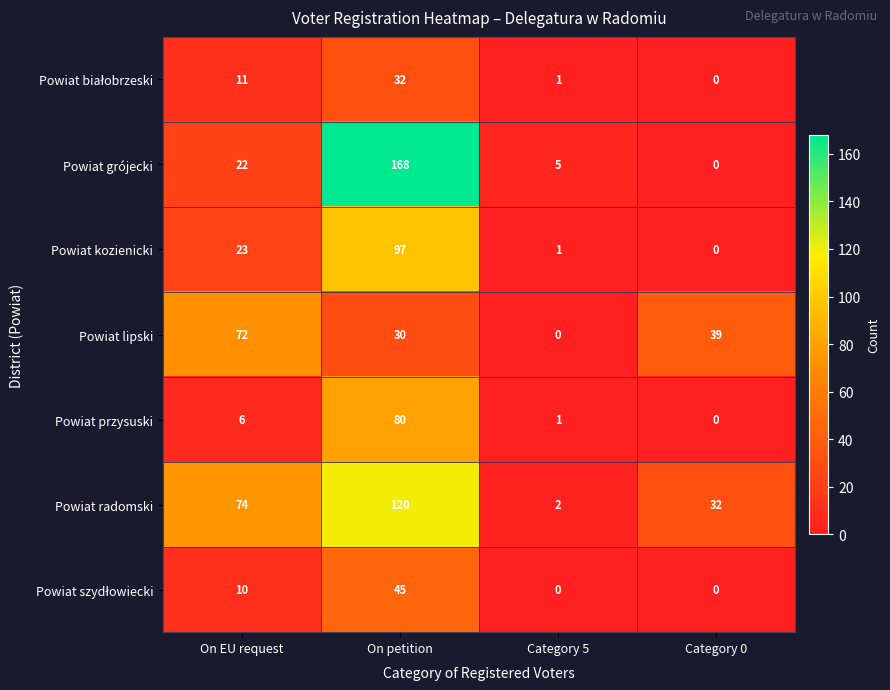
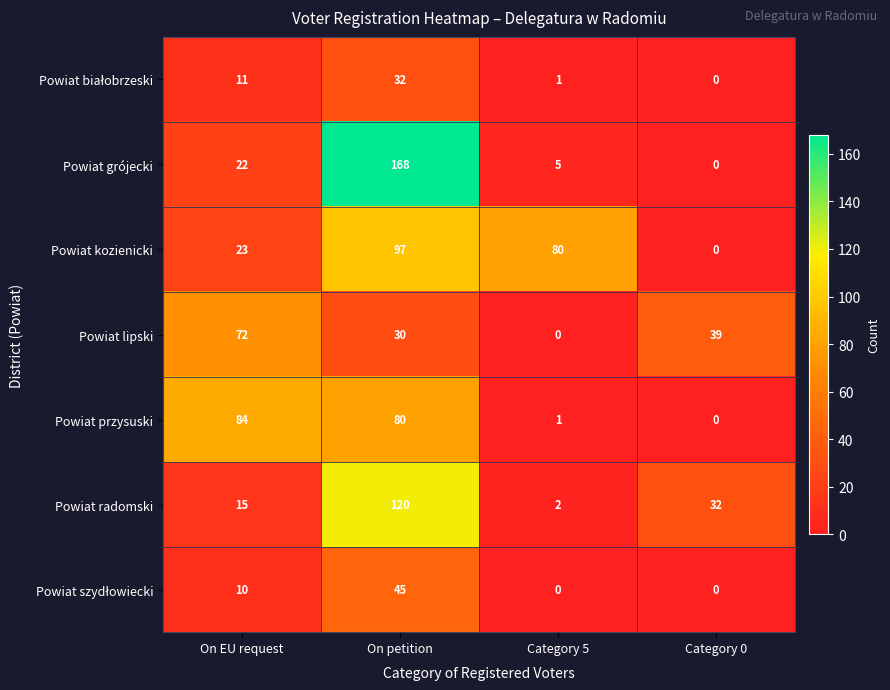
  {
    "Powiat białobrzeski": {
      "On EU request": 11,
      "On petition": 32,
      "Category 5": 1,
      "Category 0": 0
    },
    "Powiat grójecki": {
      "On EU request": 22,
      "On petition": 168,
      "Category 5": 5,
      "Category 0": 0
    },
    "Powiat kozienicki": {
      "On EU request": 23,
      "On petition": 97,
-     "Category 5": 1,
+     "Category 5": 80,
      "Category 0": 0
    },
    "Powiat lipski": {
      "On EU request": 72,
      "On petition": 30,
      "Category 5": 0,
      "Category 0": 39
    },
    "Powiat przysuski": {
-     "On EU request": 6,
+     "On EU request": 84,
      "On petition": 80,
      "Category 5": 1,
      "Category 0": 0
    },
    "Powiat radomski": {
-     "On EU request": 74,
+     "On EU request": 15,
      "On petition": 120,
      "Category 5": 2,
      "Category 0": 32
    },
    "Powiat szydłowiecki": {
      "On EU request": 10,
      "On petition": 45,
      "Category 5": 0,
      "Category 0": 0
    }
  }
